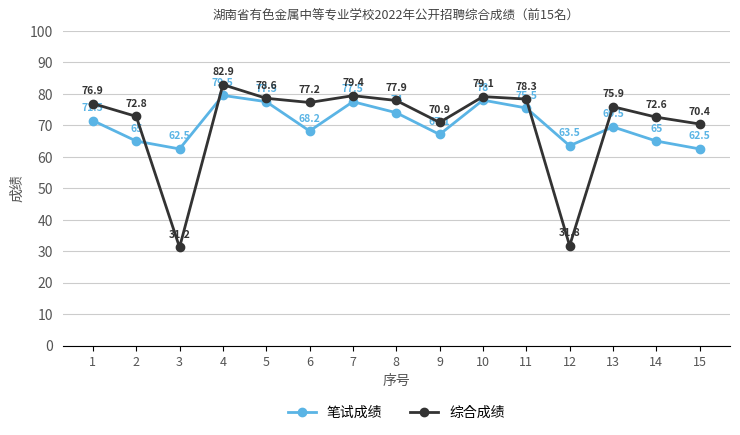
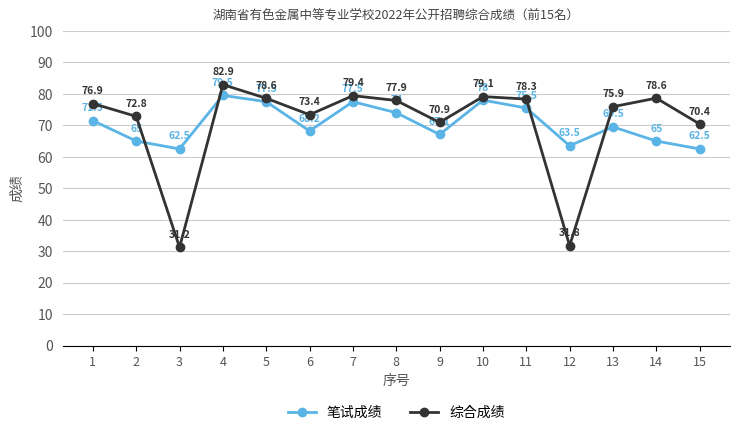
  {
    "笔试成绩": {
      "2": 65,
      "3": 62.5,
      "6": 68.2,
      "12": 63.5,
      "13": 69.5,
      "14": 65,
      "15": 62.5
    },
    "综合成绩": {
      "1": 76.9,
      "2": 72.8,
      "3": 31.2,
      "4": 82.9,
-     "6": 77.2,
+     "6": 73.4,
      "8": 77.9,
      "9": 70.9,
      "11": 78.3,
      "12": 31.8,
      "13": 75.9,
-     "14": 72.6,
+     "14": 78.6,
      "15": 70.4
    }
  }
